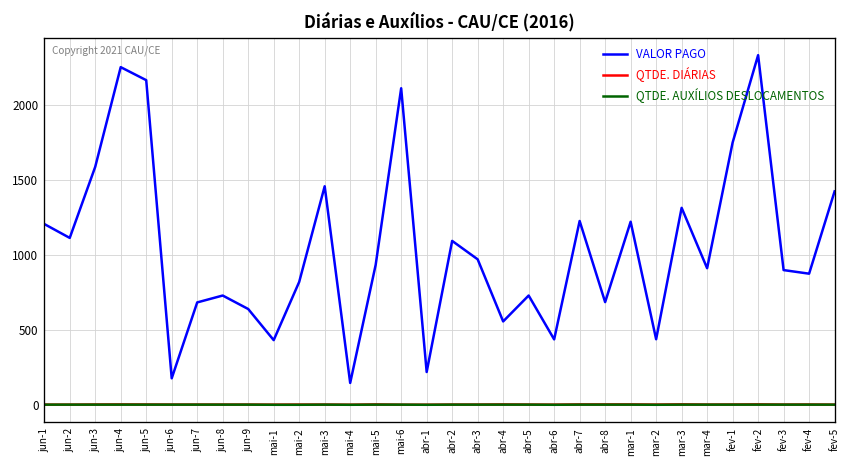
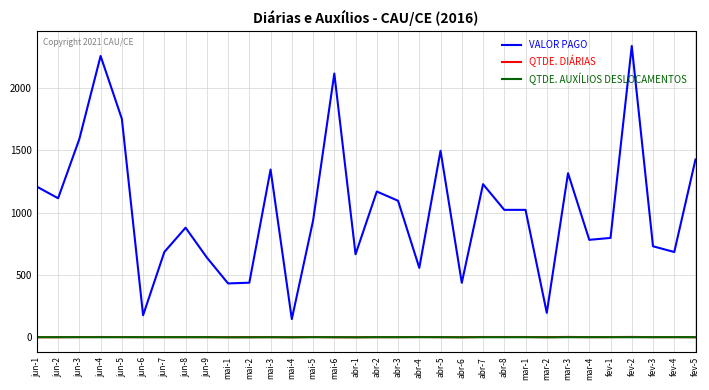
  {
    "VALOR PAGO": {
      "jun-1": 1210,
      "jun-2": 1120,
      "jun-3": 1590,
-     "jun-5": 2170,
+     "jun-5": 1750,
      "jun-6": 180,
      "jun-7": 680,
-     "jun-8": 730,
+     "jun-8": 880,
      "jun-9": 640,
      "mai-1": 430,
-     "mai-2": 820,
-     "mai-3": 1460,
+     "mai-2": 440,
+     "mai-3": 1350,
      "mai-4": 150,
      "mai-5": 940,
      "mai-6": 2120,
-     "abr-1": 220,
-     "abr-2": 1100,
-     "abr-3": 970,
+     "abr-1": 670,
+     "abr-2": 1170,
+     "abr-3": 1100,
      "abr-4": 560,
-     "abr-5": 730,
+     "abr-5": 1500,
      "abr-6": 440,
      "abr-7": 1230,
-     "abr-8": 690,
-     "mar-1": 1220,
-     "mar-2": 440,
+     "abr-8": 1020,
+     "mar-1": 1020,
+     "mar-2": 200,
      "mar-3": 1320,
-     "mar-4": 910,
-     "fev-1": 1750,
+     "mar-4": 780,
+     "fev-1": 800,
      "fev-2": 2340,
-     "fev-3": 900,
-     "fev-4": 880,
+     "fev-3": 730,
+     "fev-4": 680,
      "fev-5": 1430
    },
    "QTDE. AUXÍLIOS DESLOCAMENTOS": {
      "jun-1": 0,
      "jun-2": 0,
      "jun-3": 0,
      "jun-4": 0,
      "jun-5": 0,
      "jun-6": 0,
      "jun-7": 0,
      "jun-8": 0,
      "jun-9": 0,
      "mai-1": 0,
      "mai-2": 0,
      "mai-3": 0,
      "mai-4": 0,
      "mai-5": 0,
      "mai-6": 0,
      "abr-1": 0,
      "abr-2": 0,
      "abr-3": 0,
      "abr-4": 0,
      "abr-5": 0,
      "abr-6": 0,
      "abr-7": 0,
      "abr-8": 0,
      "mar-1": 0,
      "mar-2": 0,
      "mar-3": 0,
      "mar-4": 0,
      "fev-1": 0,
      "fev-2": 0,
      "fev-3": 0,
      "fev-4": 0,
      "fev-5": 0
    }
  }
